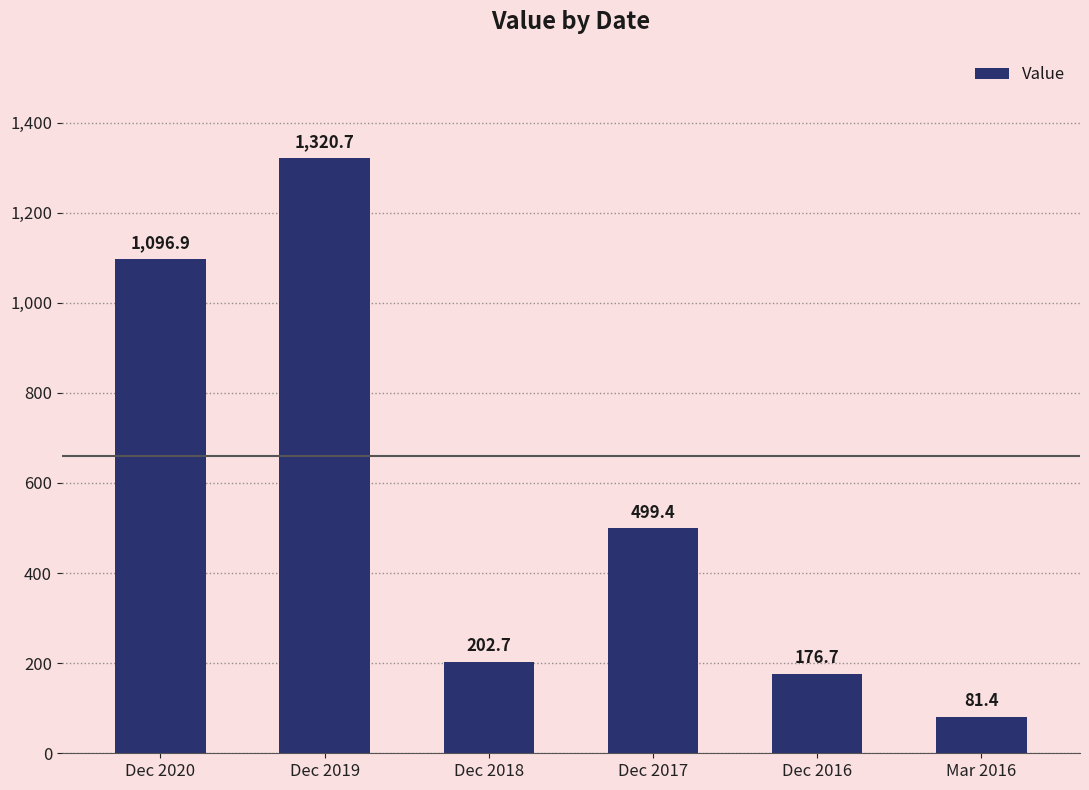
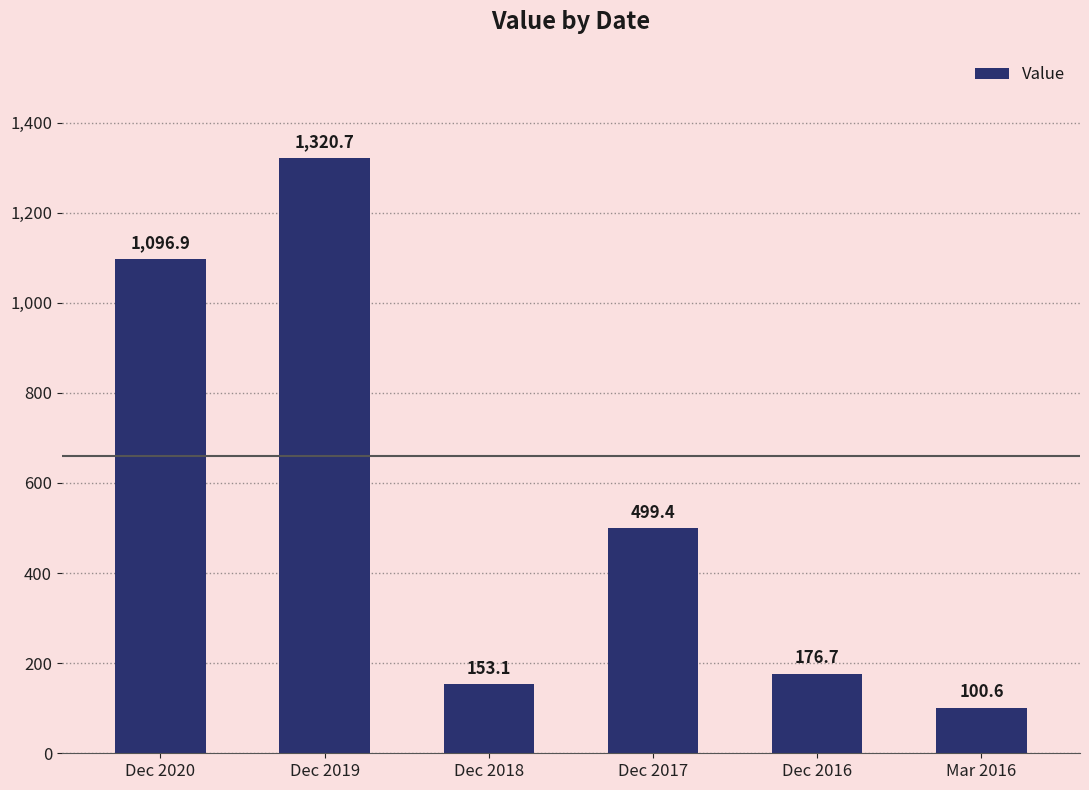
  {
    "Dec 2020": "1,096.9",
    "Dec 2019": "1,320.7",
-   "Dec 2018": "202.7",
+   "Dec 2018": "153.1",
    "Dec 2017": "499.4",
    "Dec 2016": "176.7",
-   "Mar 2016": "81.4"
+   "Mar 2016": "100.6"
  }
